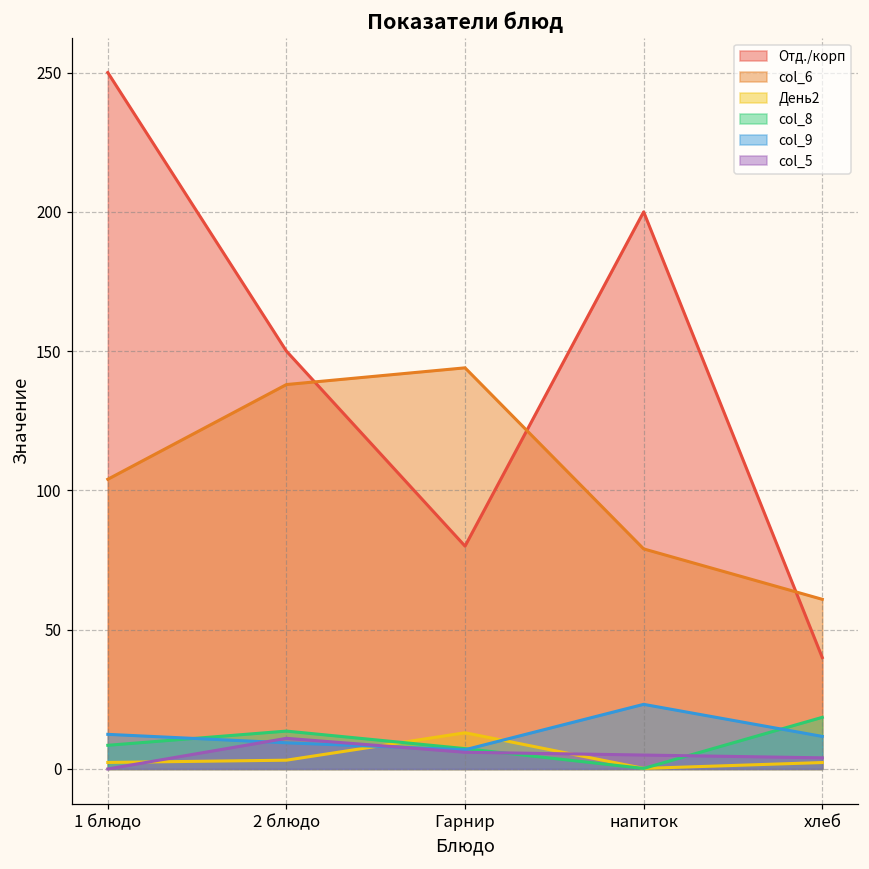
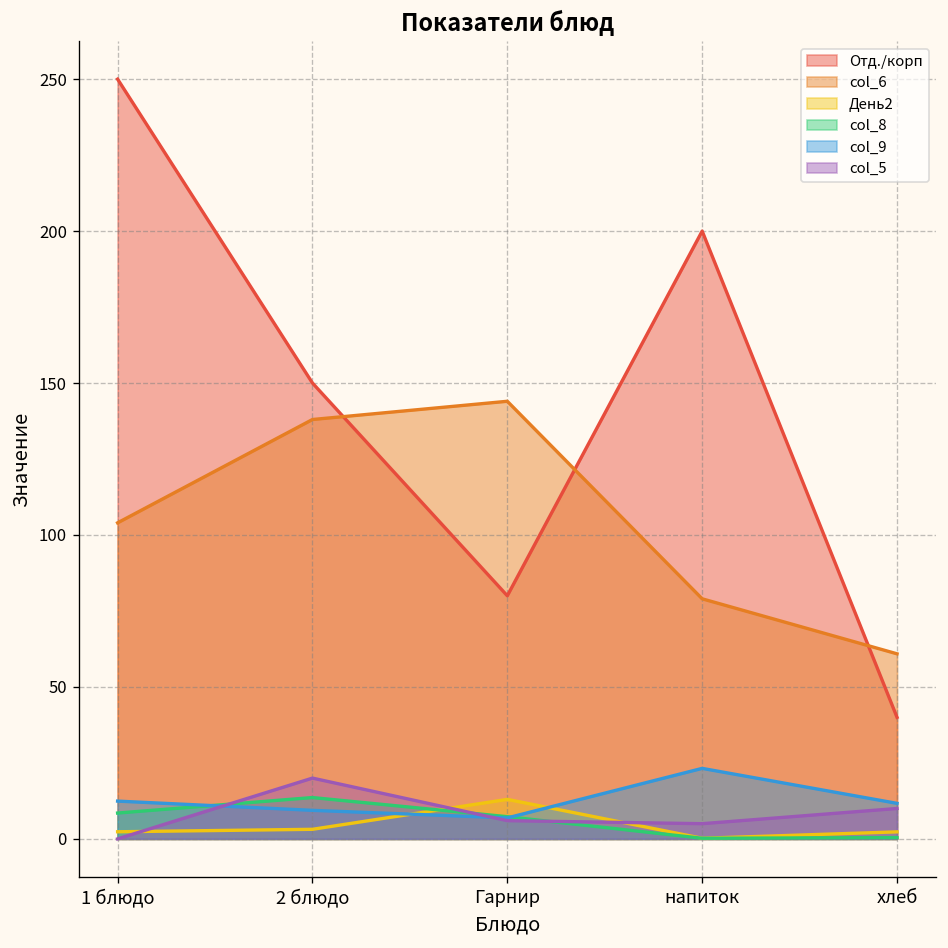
  {
    "col_8": {
      "1 блюдо": 9,
      "2 блюдо": 14,
-     "хлеб": 19
+     "хлеб": 0
    },
    "col_9": {
      "1 блюдо": 12,
      "2 блюдо": 9,
      "напиток": 23,
      "хлеб": 12
    },
    "col_5": {
      "1 блюдо": 0,
-     "2 блюдо": 11,
+     "2 блюдо": 20,
      "напиток": 5,
-     "хлеб": 4
+     "хлеб": 10
    }
  }
